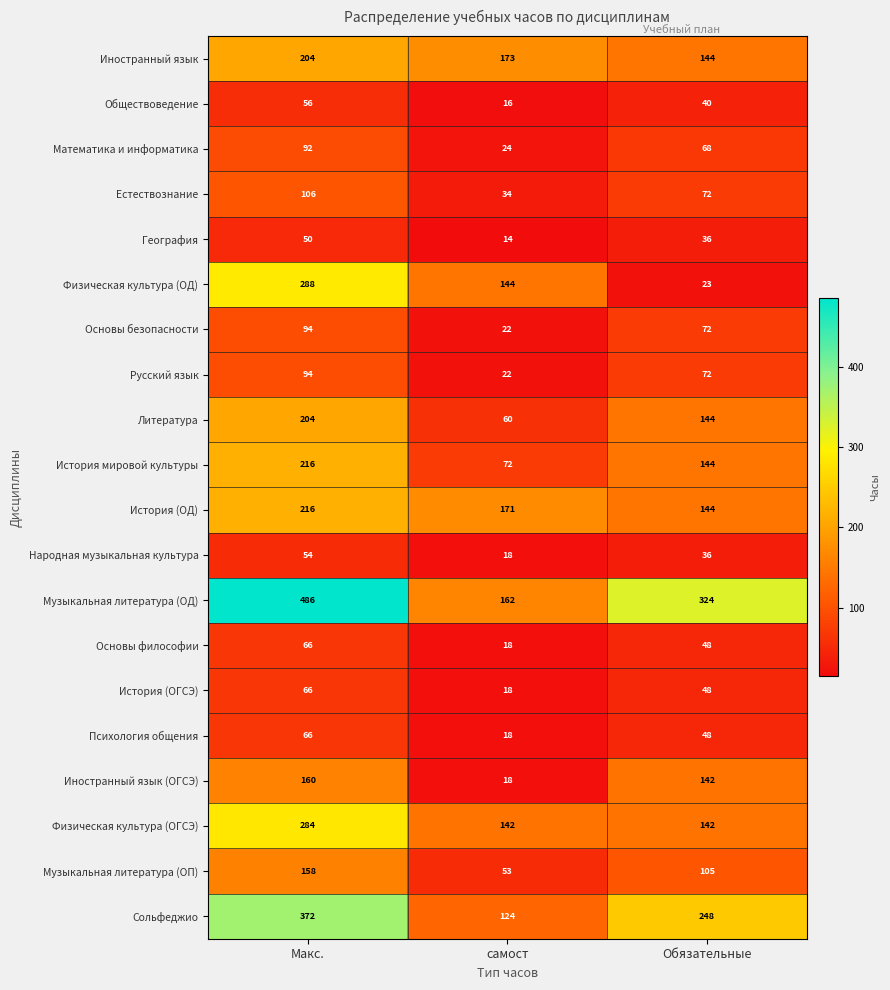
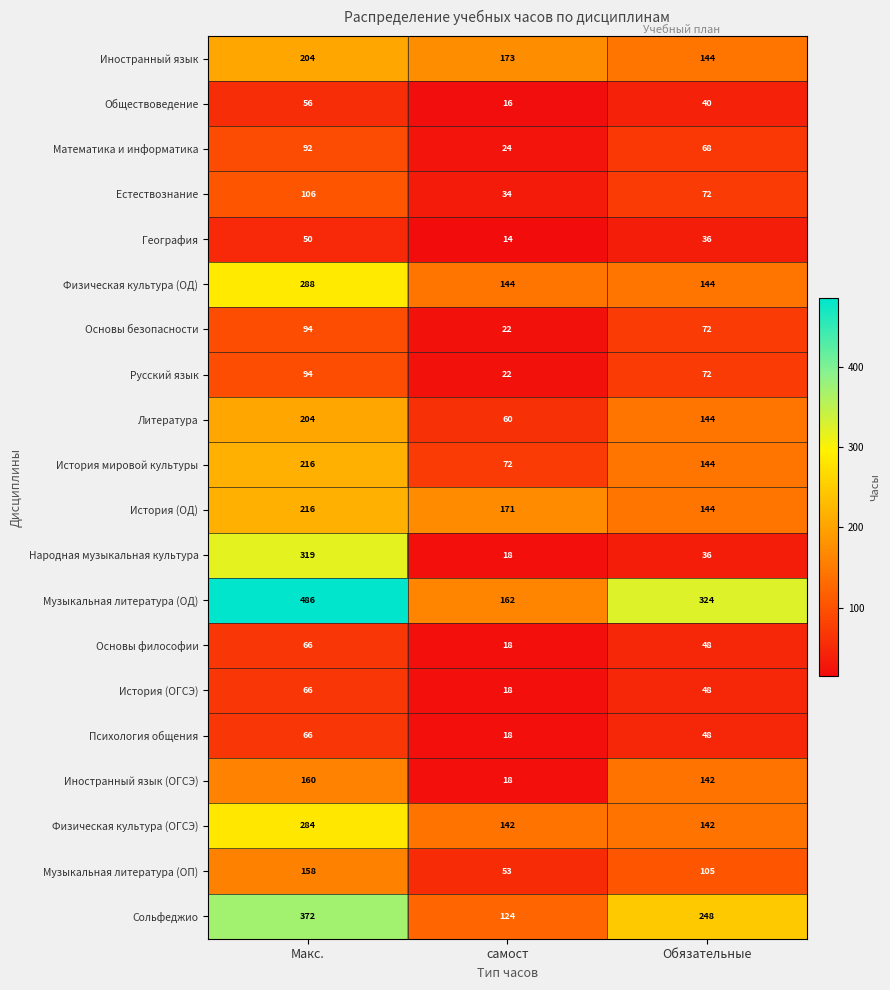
  {
    "Иностранный язык": {
      "Макс.": 204,
      "самост": 173,
      "Обязательные": 144
    },
    "Обществоведение": {
      "Макс.": 56,
      "самост": 16,
      "Обязательные": 40
    },
    "Математика и информатика": {
      "Макс.": 92,
      "самост": 24,
      "Обязательные": 68
    },
    "Естествознание": {
      "Макс.": 106,
      "самост": 34,
      "Обязательные": 72
    },
    "География": {
      "Макс.": 50,
      "самост": 14,
      "Обязательные": 36
    },
    "Физическая культура (ОД)": {
      "Макс.": 288,
      "самост": 144,
-     "Обязательные": 23
+     "Обязательные": 144
    },
    "Основы безопасности": {
      "Макс.": 94,
      "самост": 22,
      "Обязательные": 72
    },
    "Русский язык": {
      "Макс.": 94,
      "самост": 22,
      "Обязательные": 72
    },
    "Литература": {
      "Макс.": 204,
      "самост": 60,
      "Обязательные": 144
    },
    "История мировой культуры": {
      "Макс.": 216,
      "самост": 72,
      "Обязательные": 144
    },
    "История (ОД)": {
      "Макс.": 216,
      "самост": 171,
      "Обязательные": 144
    },
    "Народная музыкальная культура": {
-     "Макс.": 54,
+     "Макс.": 319,
      "самост": 18,
      "Обязательные": 36
    },
    "Музыкальная литература (ОД)": {
      "Макс.": 486,
      "самост": 162,
      "Обязательные": 324
    },
    "Основы философии": {
      "Макс.": 66,
      "самост": 18,
      "Обязательные": 48
    },
    "История (ОГСЭ)": {
      "Макс.": 66,
      "самост": 18,
      "Обязательные": 48
    },
    "Психология общения": {
      "Макс.": 66,
      "самост": 18,
      "Обязательные": 48
    },
    "Иностранный язык (ОГСЭ)": {
      "Макс.": 160,
      "самост": 18,
      "Обязательные": 142
    },
    "Физическая культура (ОГСЭ)": {
      "Макс.": 284,
      "самост": 142,
      "Обязательные": 142
    },
    "Музыкальная литература (ОП)": {
      "Макс.": 158,
      "самост": 53,
      "Обязательные": 105
    },
    "Сольфеджио": {
      "Макс.": 372,
      "самост": 124,
      "Обязательные": 248
    }
  }
